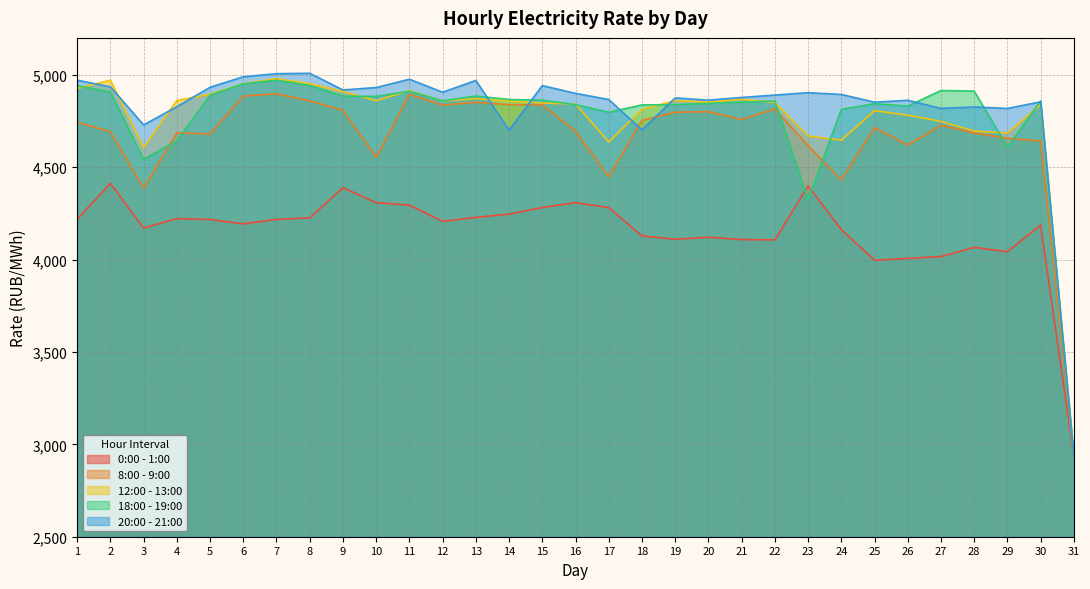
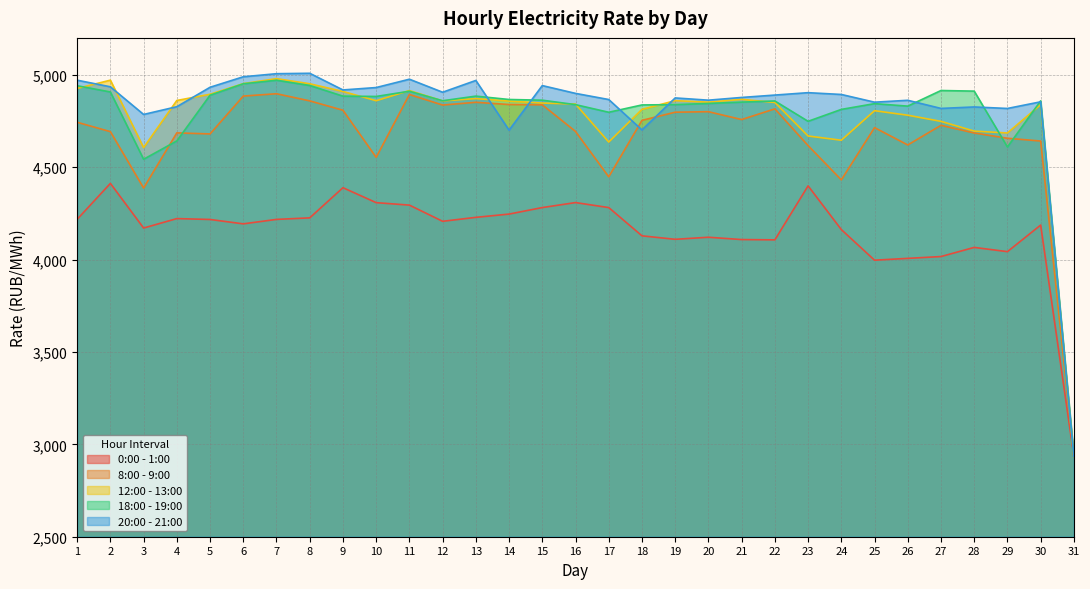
  {
    "18:00 - 19:00": {
      "1": "4,940",
      "2": "4,910",
      "3": "4,540",
      "4": "4,640",
      "9": "4,880",
      "10": "4,880",
      "15": "4,860",
      "17": "4,800",
      "18": "4,840",
      "19": "4,840",
      "21": "4,850",
-     "23": "4,320",
+     "23": "4,750",
      "24": "4,810",
      "26": "4,830",
      "27": "4,920",
      "28": "4,910",
      "29": "4,610"
    },
    "20:00 - 21:00": {
      "1": "4,970",
      "2": "4,940",
-     "3": "4,730",
+     "3": "4,790",
      "4": "4,830",
      "5": "4,930",
      "6": "4,990",
      "7": "5,010",
      "8": "5,010",
      "10": "4,930",
      "11": "4,980",
      "12": "4,910",
      "13": "4,970",
      "14": "4,700",
      "15": "4,940",
      "16": "4,900",
      "17": "4,870",
      "18": "4,700",
      "19": "4,880",
      "22": "4,890",
      "23": "4,900",
      "24": "4,890",
      "26": "4,860",
      "27": "4,820",
      "28": "4,830",
      "29": "4,820"
    }
  }
